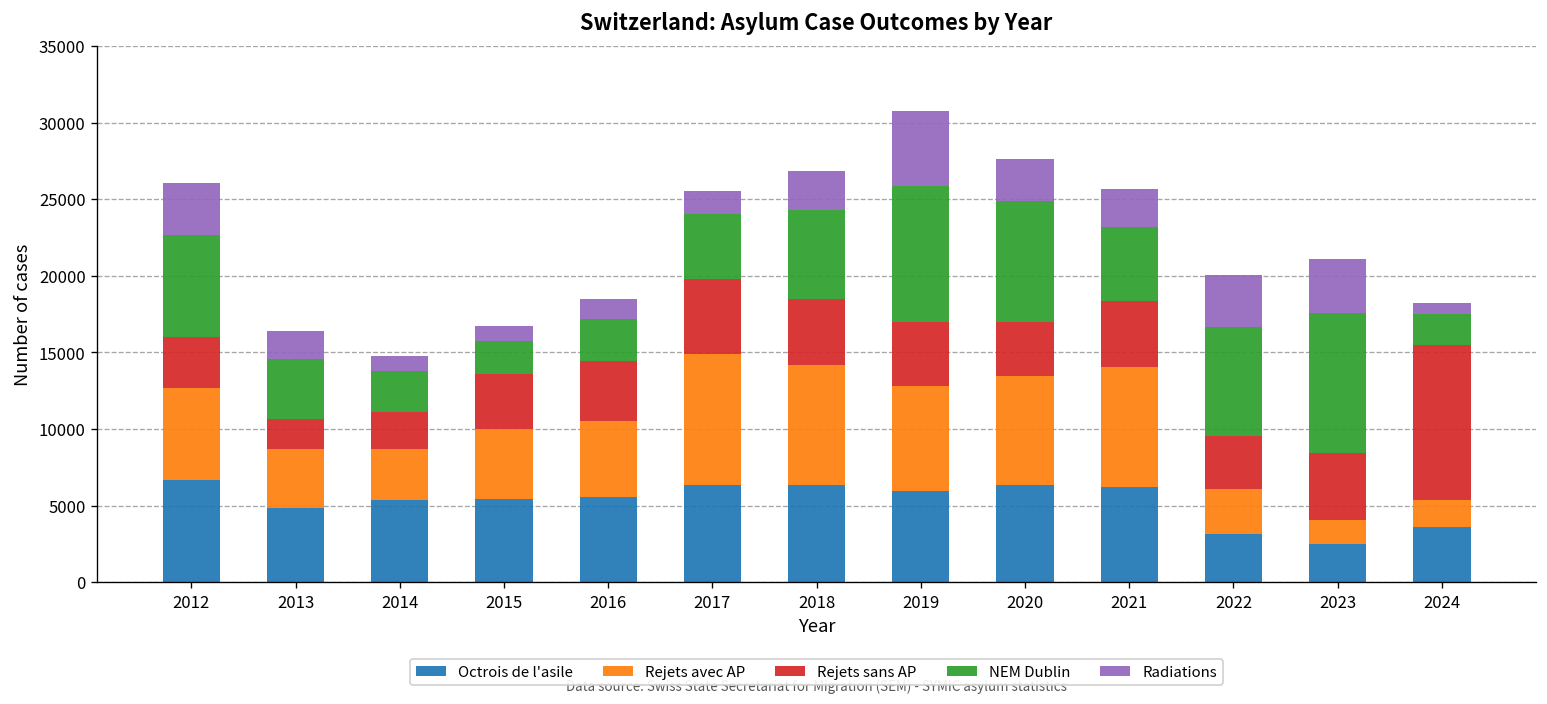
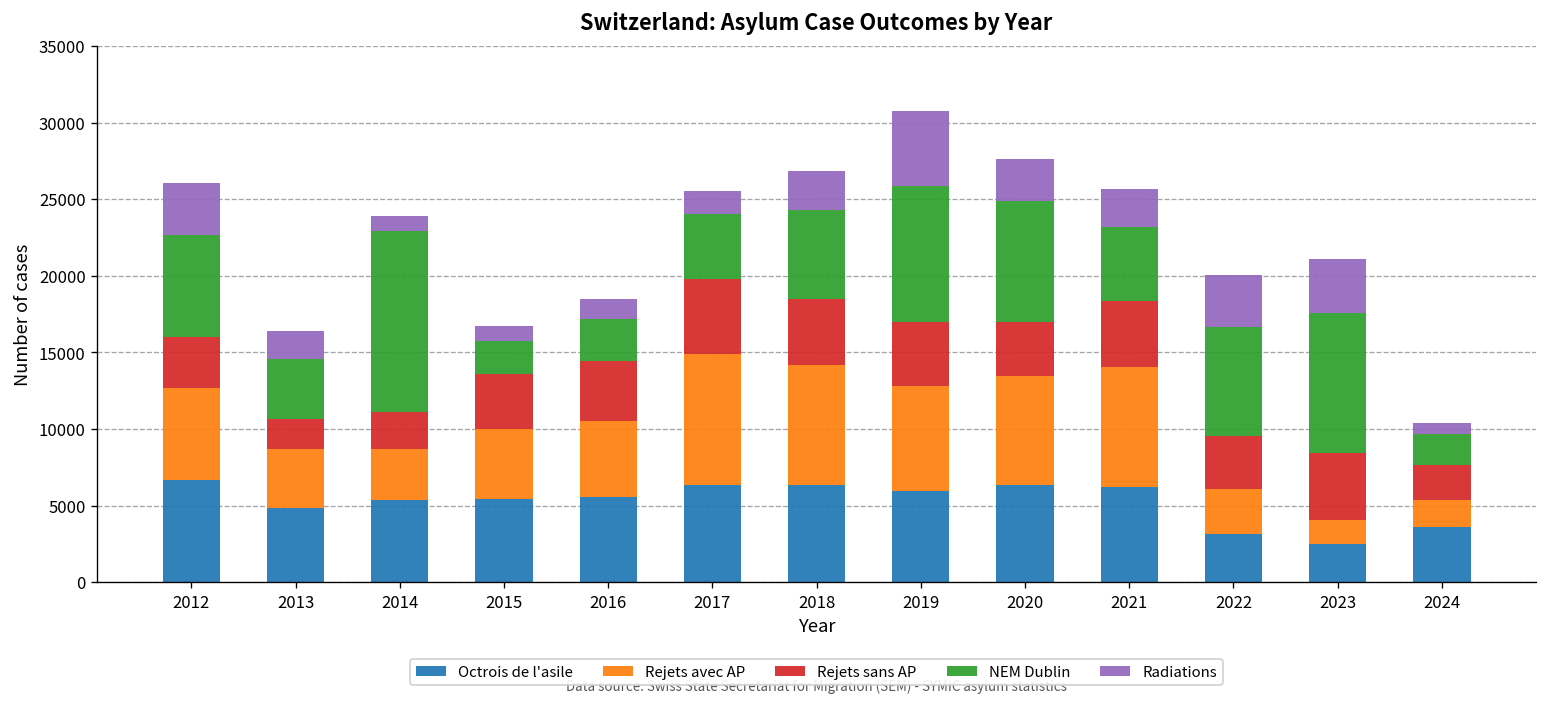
  {
    "Octrois de l'asile": {
      "2012": 6700,
      "2013": 4800,
      "2014": 5400,
      "2015": 5400,
      "2016": 5600,
      "2017": 6400,
      "2018": 6400,
      "2019": 6000,
      "2020": 6400,
      "2021": 6200,
      "2022": 3200,
      "2023": 2500,
      "2024": 3600
    },
    "Rejets avec AP": {
      "2012": 6000,
      "2013": 3900,
      "2014": 3300,
      "2015": 4600,
      "2016": 5000,
      "2017": 8500,
      "2018": 7800,
      "2019": 6800,
      "2020": 7100,
      "2021": 7800,
      "2022": 2900,
      "2023": 1500,
      "2024": 1800
    },
    "Rejets sans AP": {
      "2012": 3300,
      "2013": 1900,
      "2014": 2400,
      "2015": 3600,
      "2016": 3900,
      "2017": 4900,
      "2018": 4300,
      "2019": 4200,
      "2020": 3600,
      "2021": 4300,
      "2022": 3500,
      "2023": 4400,
-     "2024": 10100
+     "2024": 2300
    },
    "NEM Dublin": {
      "2012": 6700,
      "2013": 3900,
-     "2014": 2700,
+     "2014": 11800,
      "2015": 2100,
      "2016": 2700,
      "2017": 4200,
      "2018": 5800,
      "2019": 8900,
      "2020": 7900,
      "2021": 4800,
      "2022": 7100,
      "2023": 9100,
      "2024": 2000
    },
    "Radiations": {
      "2012": 3400,
      "2013": 1900,
      "2014": 1000,
      "2015": 1000,
      "2016": 1300,
      "2017": 1500,
      "2018": 2500,
      "2019": 4900,
      "2020": 2700,
      "2021": 2500,
      "2022": 3400,
      "2023": 3500,
      "2024": 700
    }
  }
